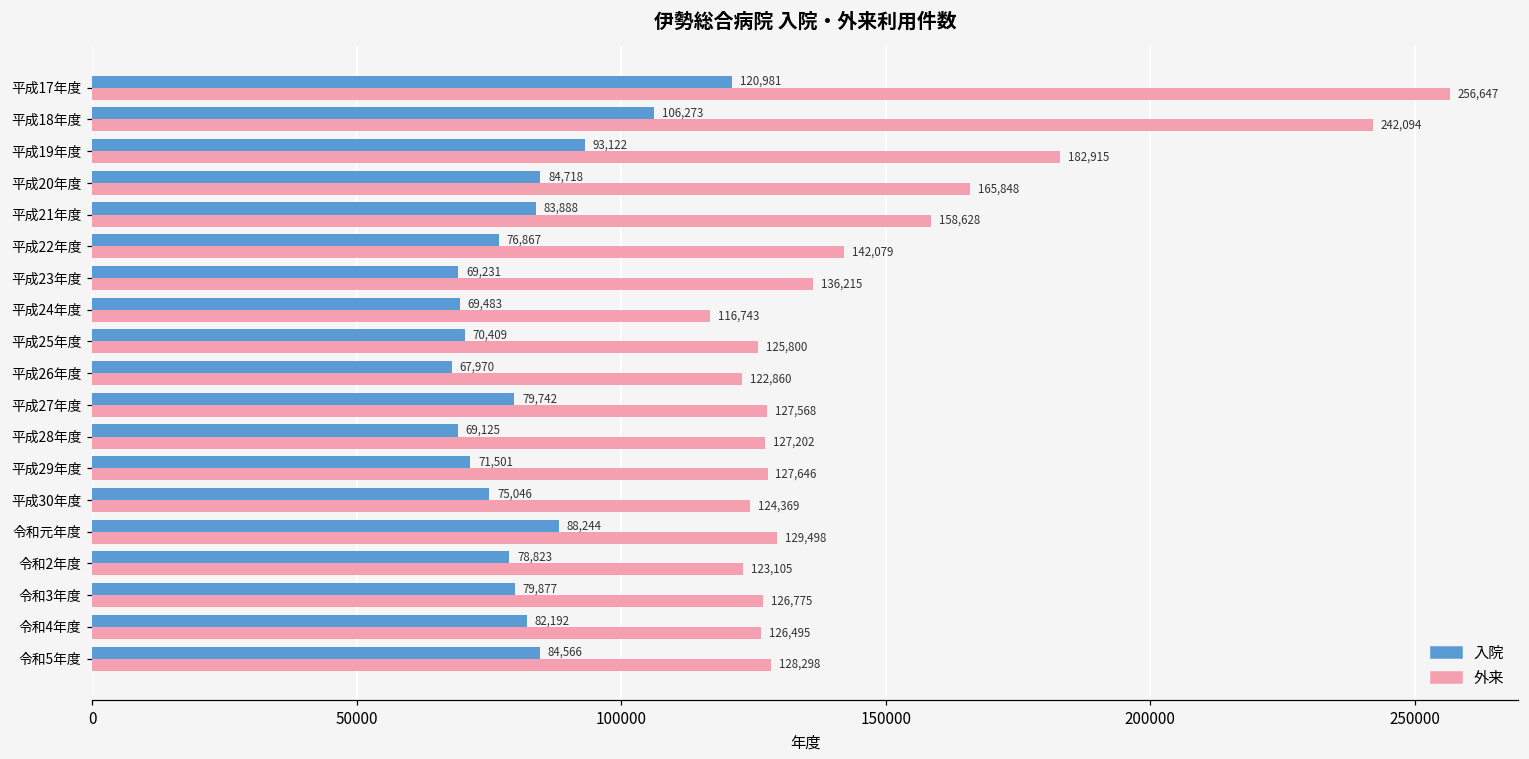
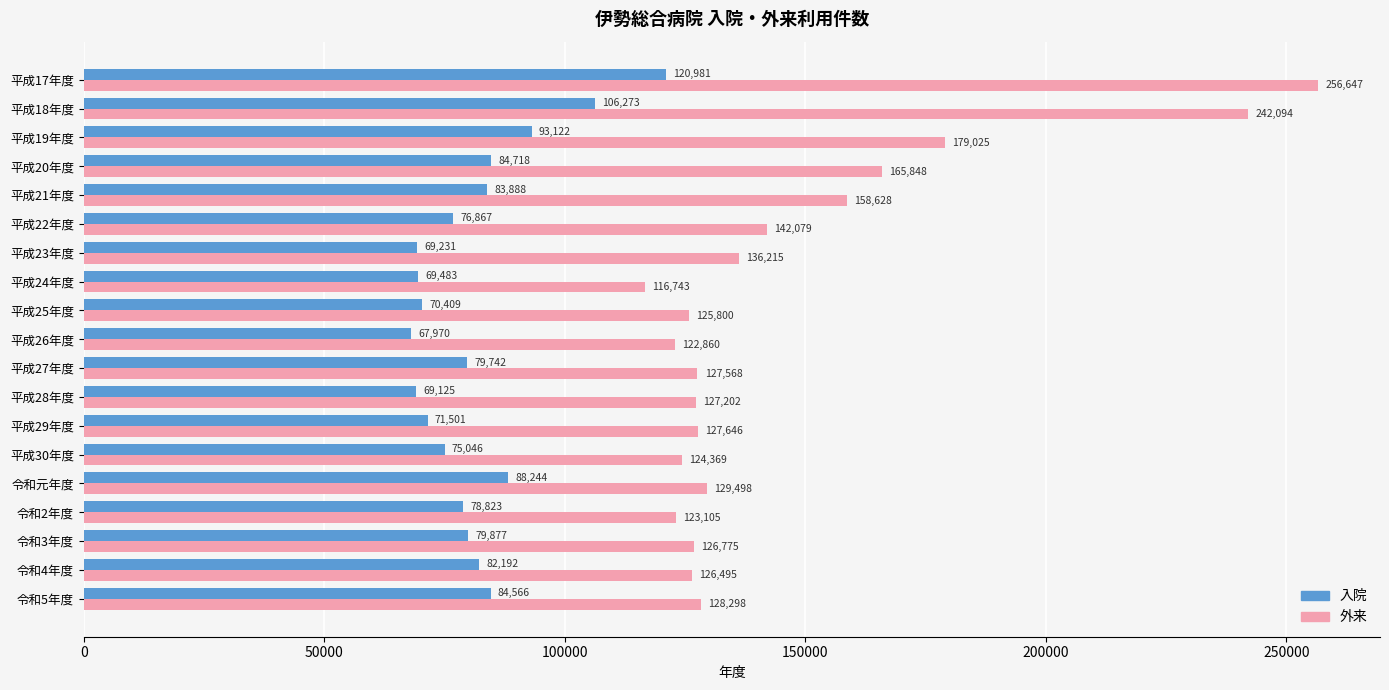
  {
    "外来": {
      "平成17年度": "256,647",
      "平成18年度": "242,094",
-     "平成19年度": "182,915",
+     "平成19年度": "179,025",
      "平成20年度": "165,848",
      "平成21年度": "158,628",
      "平成22年度": "142,079",
      "平成23年度": "136,215",
      "平成24年度": "116,743",
      "平成25年度": "125,800",
      "平成26年度": "122,860",
      "平成27年度": "127,568",
      "平成28年度": "127,202",
      "平成29年度": "127,646",
      "平成30年度": "124,369",
      "令和元年度": "129,498",
      "令和2年度": "123,105",
      "令和3年度": "126,775",
      "令和4年度": "126,495",
      "令和5年度": "128,298"
    },
    "入院": {
      "平成17年度": "120,981",
      "平成18年度": "106,273",
      "平成19年度": "93,122",
      "平成20年度": "84,718",
      "平成21年度": "83,888",
      "平成22年度": "76,867",
      "平成23年度": "69,231",
      "平成24年度": "69,483",
      "平成25年度": "70,409",
      "平成26年度": "67,970",
      "平成27年度": "79,742",
      "平成28年度": "69,125",
      "平成29年度": "71,501",
      "平成30年度": "75,046",
      "令和元年度": "88,244",
      "令和2年度": "78,823",
      "令和3年度": "79,877",
      "令和4年度": "82,192",
      "令和5年度": "84,566"
    }
  }
